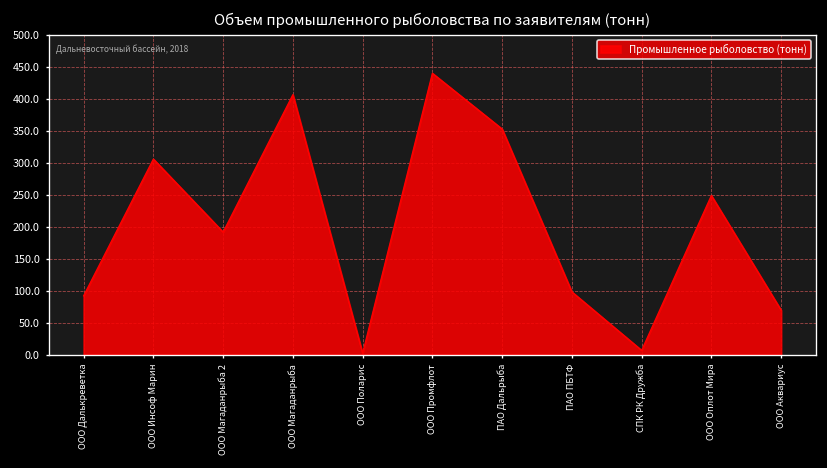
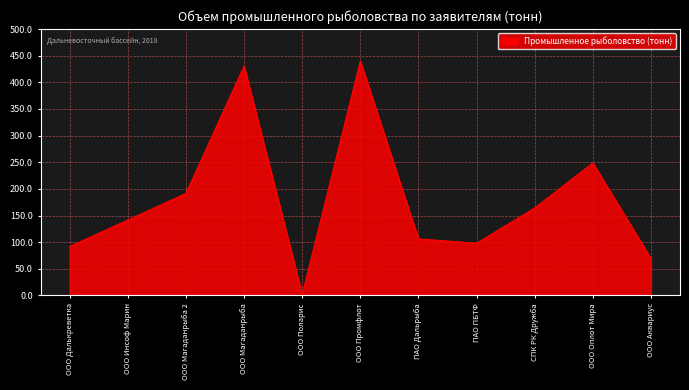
  {
    "ООО Далькреветка": 90,
-   "ООО Инсоф Марин": 310,
+   "ООО Инсоф Марин": 140,
    "ООО Магаданрыба 2": 190,
-   "ООО Магаданрыба": 410,
+   "ООО Магаданрыба": 430,
    "ООО Поларис": 0,
    "ООО Промфлот": 440,
-   "ПАО Дальрыба": 350,
+   "ПАО Дальрыба": 110,
    "ПАО ПБТФ": 100,
-   "СПК РК Дружба": 10,
+   "СПК РК Дружба": 160,
    "ООО Оплот Мира": 250,
    "ООО Аквариус": 70
  }
